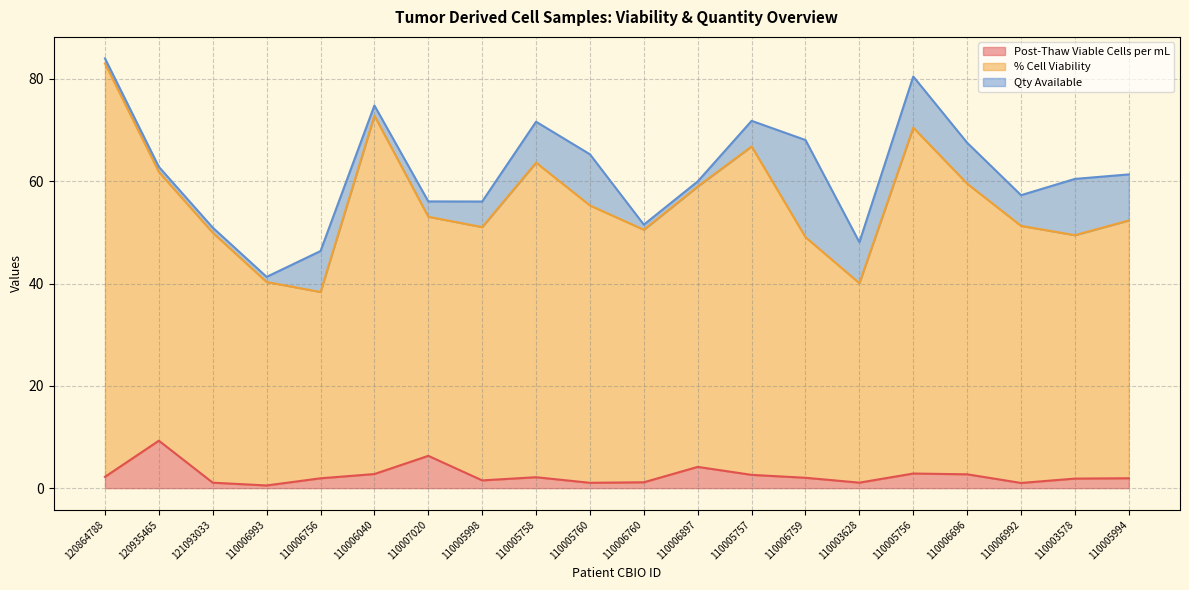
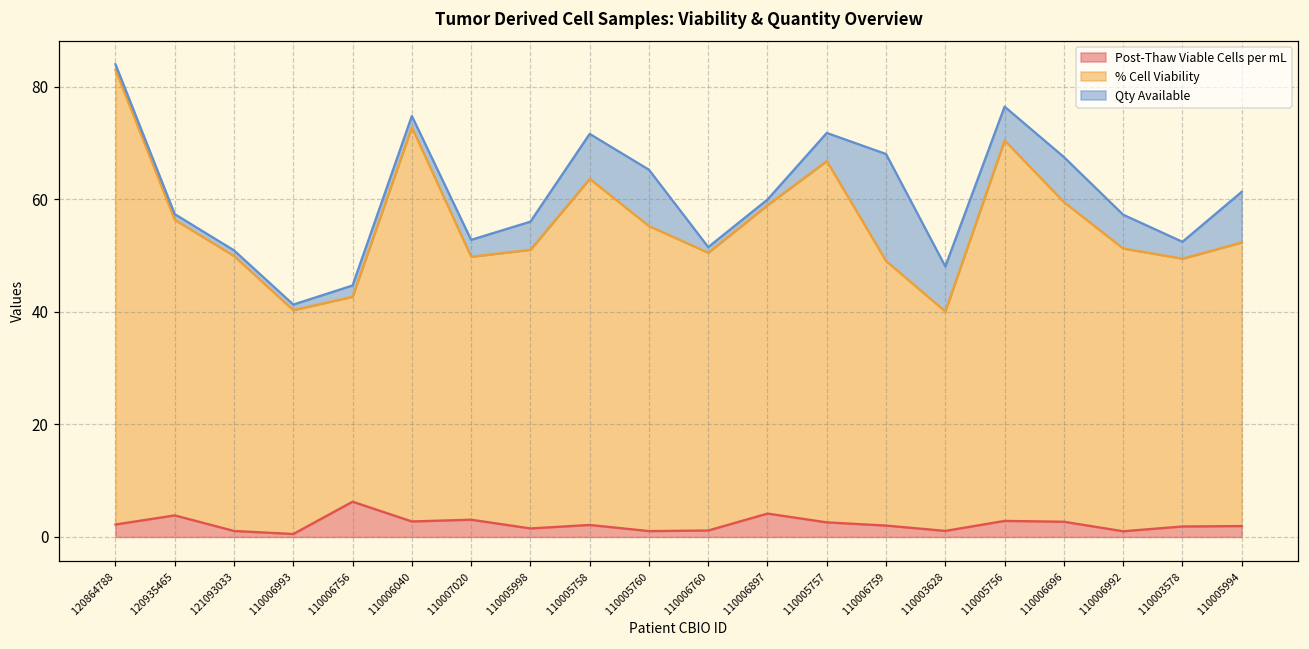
  {
    "Post-Thaw Viable Cells per mL": {
      "120864788": 2,
-     "120935465": 9,
+     "120935465": 4,
      "121093033": 1,
      "110006993": 1,
-     "110006756": 2,
+     "110006756": 6,
      "110006040": 3,
-     "110007020": 6,
+     "110007020": 3,
      "110005998": 2,
      "110005758": 2,
      "110005760": 1,
      "110006760": 1,
      "110006897": 4,
      "110005757": 3,
      "110006759": 2,
      "110003628": 1,
      "110005756": 3,
      "110006696": 3,
      "110006992": 1,
      "110003578": 2,
      "110005994": 2
    },
    "% Cell Viability": {
      "120864788": 81,
      "120935465": 53,
      "121093033": 49,
      "110006993": 40,
      "110006756": 36,
      "110006040": 70,
      "110007020": 47,
      "110005998": 50,
      "110005758": 61,
      "110005760": 54,
      "110006760": 49,
      "110006897": 55,
      "110005757": 64,
      "110006759": 47,
      "110003628": 39,
      "110005756": 68,
      "110006696": 57,
      "110006992": 50,
      "110003578": 48,
      "110005994": 50
    },
    "Qty Available": {
      "120864788": 1,
      "120935465": 1,
      "121093033": 1,
      "110006993": 1,
-     "110006756": 8,
+     "110006756": 2,
      "110006040": 2,
      "110007020": 3,
      "110005998": 5,
      "110005758": 8,
      "110005760": 10,
      "110006760": 1,
      "110006897": 1,
      "110005757": 5,
      "110006759": 19,
      "110003628": 8,
-     "110005756": 10,
+     "110005756": 6,
      "110006696": 8,
      "110006992": 6,
-     "110003578": 11,
+     "110003578": 3,
      "110005994": 9
    }
  }
